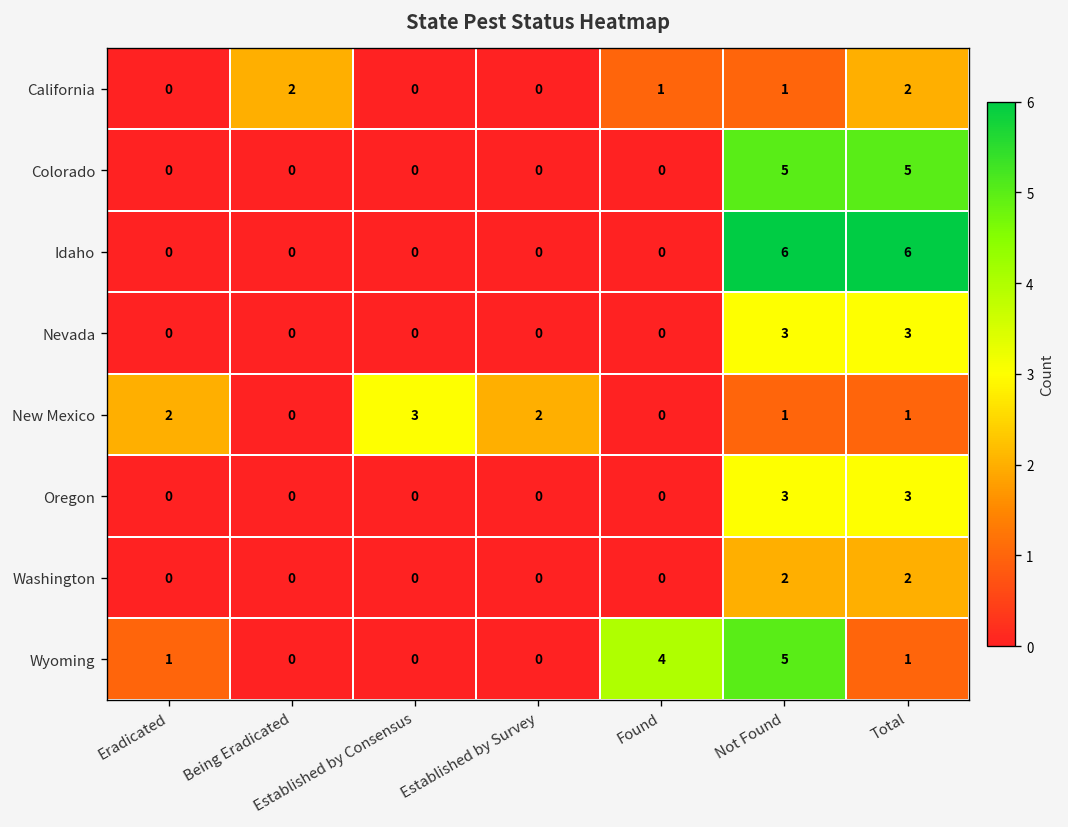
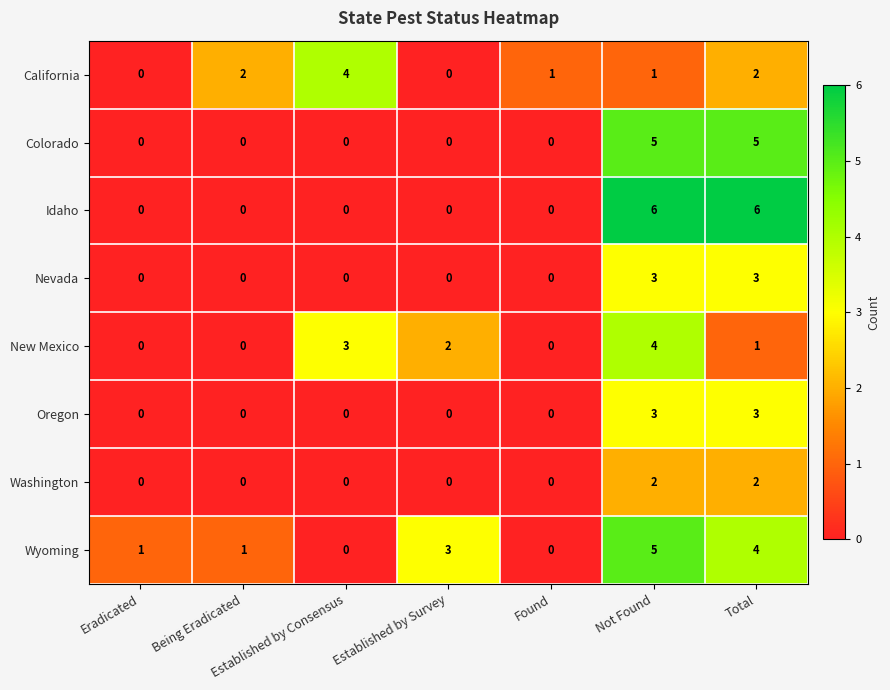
  {
    "California": {
      "Eradicated": 0,
      "Being Eradicated": 2,
-     "Established by Consensus": 0,
+     "Established by Consensus": 4,
      "Established by Survey": 0,
      "Found": 1,
      "Not Found": 1,
      "Total": 2
    },
    "Colorado": {
      "Eradicated": 0,
      "Being Eradicated": 0,
      "Established by Consensus": 0,
      "Established by Survey": 0,
      "Found": 0,
      "Not Found": 5,
      "Total": 5
    },
    "Idaho": {
      "Eradicated": 0,
      "Being Eradicated": 0,
      "Established by Consensus": 0,
      "Established by Survey": 0,
      "Found": 0,
      "Not Found": 6,
      "Total": 6
    },
    "Nevada": {
      "Eradicated": 0,
      "Being Eradicated": 0,
      "Established by Consensus": 0,
      "Established by Survey": 0,
      "Found": 0,
      "Not Found": 3,
      "Total": 3
    },
    "New Mexico": {
-     "Eradicated": 2,
+     "Eradicated": 0,
      "Being Eradicated": 0,
      "Established by Consensus": 3,
      "Established by Survey": 2,
      "Found": 0,
-     "Not Found": 1,
+     "Not Found": 4,
      "Total": 1
    },
    "Oregon": {
      "Eradicated": 0,
      "Being Eradicated": 0,
      "Established by Consensus": 0,
      "Established by Survey": 0,
      "Found": 0,
      "Not Found": 3,
      "Total": 3
    },
    "Washington": {
      "Eradicated": 0,
      "Being Eradicated": 0,
      "Established by Consensus": 0,
      "Established by Survey": 0,
      "Found": 0,
      "Not Found": 2,
      "Total": 2
    },
    "Wyoming": {
      "Eradicated": 1,
-     "Being Eradicated": 0,
+     "Being Eradicated": 1,
      "Established by Consensus": 0,
-     "Established by Survey": 0,
-     "Found": 4,
+     "Established by Survey": 3,
+     "Found": 0,
      "Not Found": 5,
-     "Total": 1
+     "Total": 4
    }
  }
